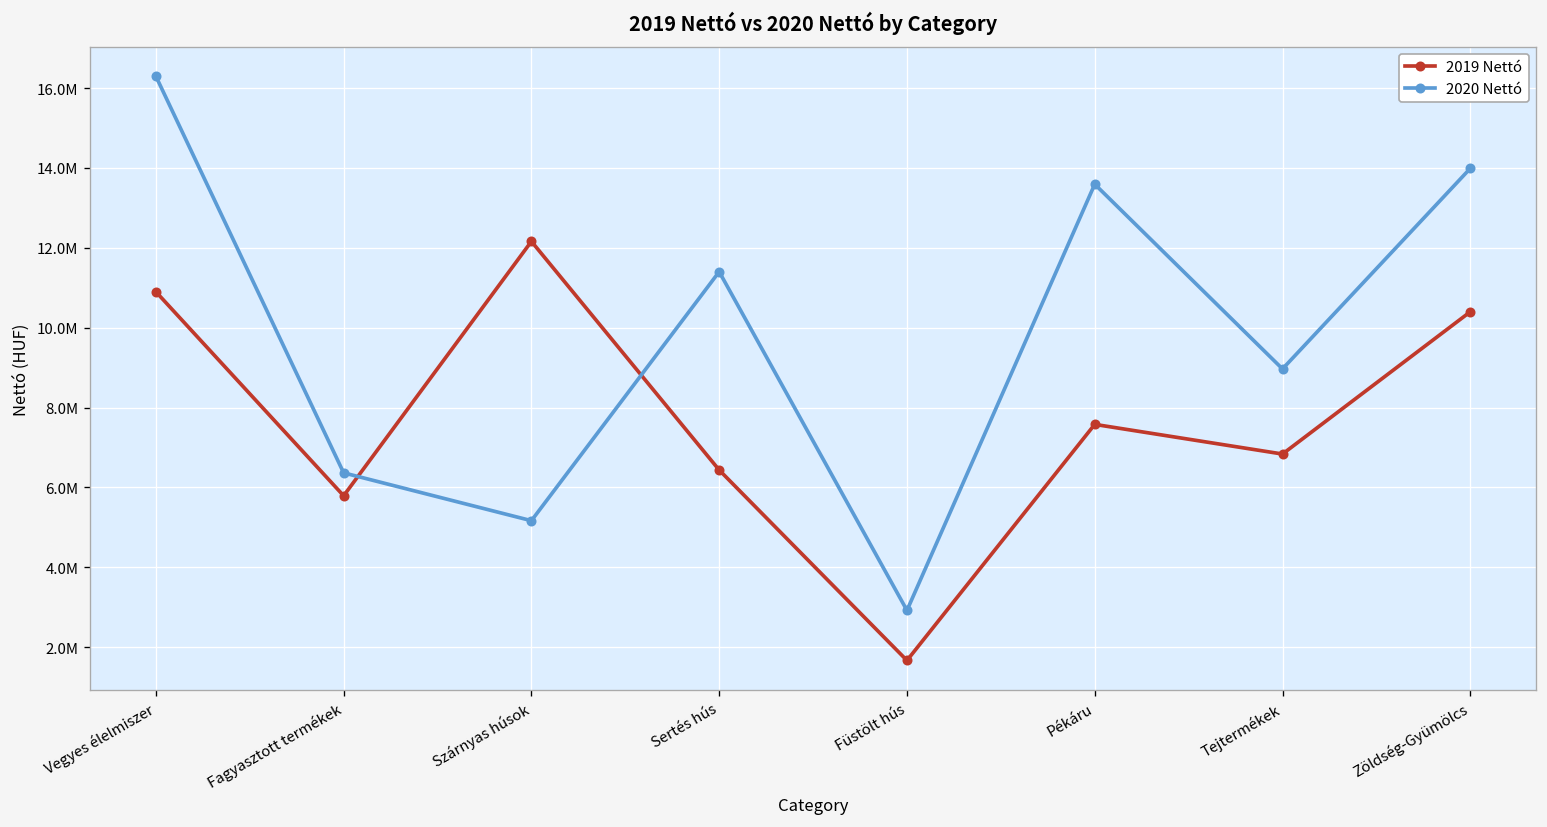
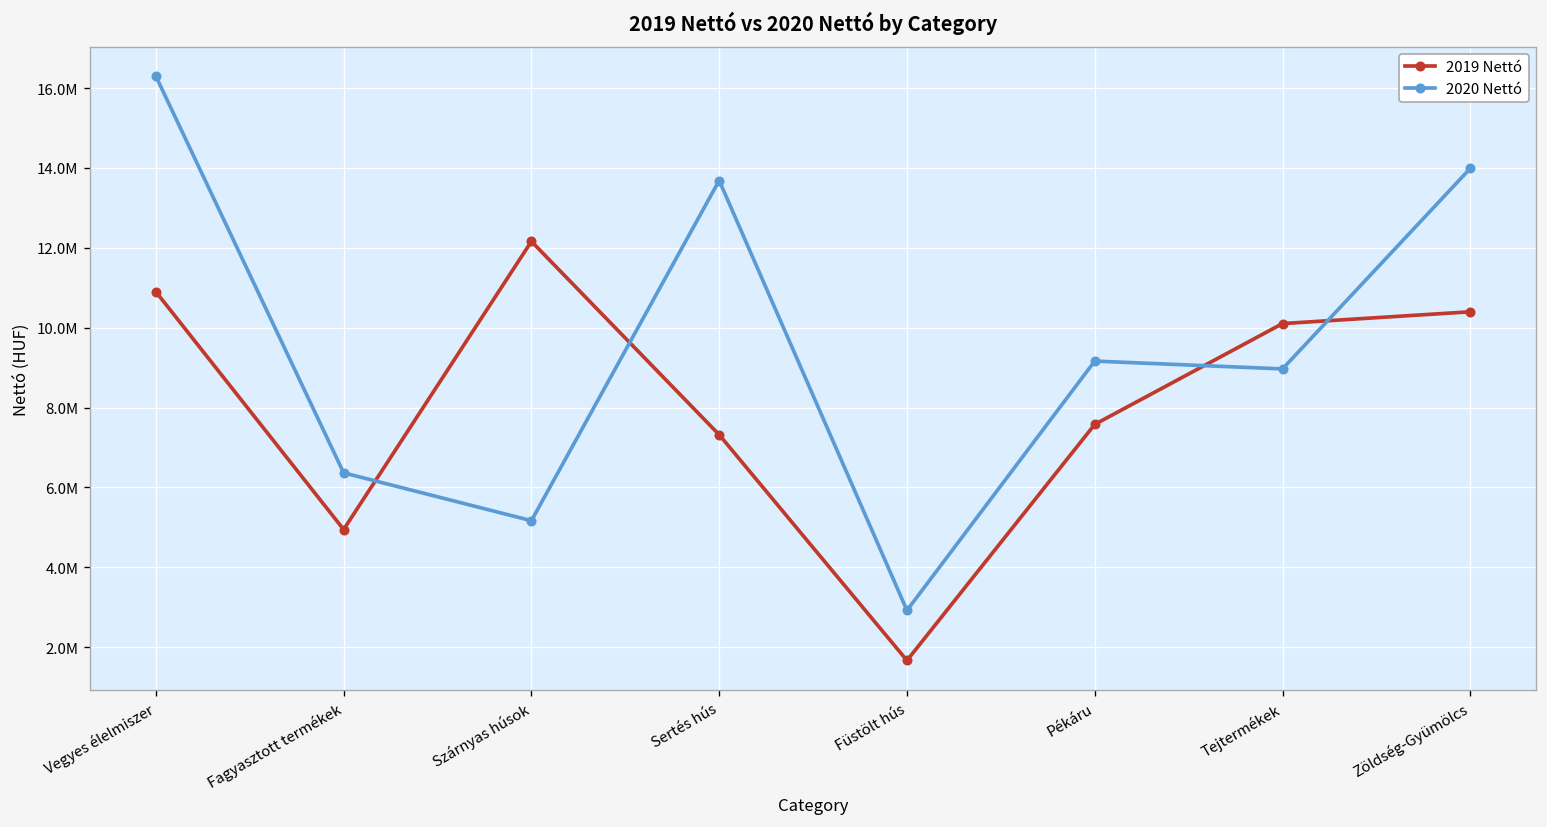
  {
    "2019 Nettó": {
      "Vegyes élelmiszer": 10900000,
-     "Fagyasztott termékek": 5800000,
+     "Fagyasztott termékek": 4900000,
      "Szárnyas húsok": 12200000,
-     "Sertés hús": 6400000,
+     "Sertés hús": 7300000,
      "Füstölt hús": 1700000,
      "Pékáru": 7600000,
-     "Tejtermékek": 6800000,
+     "Tejtermékek": 10100000,
      "Zöldség-Gyümölcs": 10400000
    },
    "2020 Nettó": {
      "Vegyes élelmiszer": 16300000,
      "Fagyasztott termékek": 6400000,
      "Szárnyas húsok": 5200000,
-     "Sertés hús": 11400000,
+     "Sertés hús": 13700000,
      "Füstölt hús": 2900000,
-     "Pékáru": 13600000,
+     "Pékáru": 9200000,
      "Tejtermékek": 9000000,
      "Zöldség-Gyümölcs": 14000000
    }
  }
